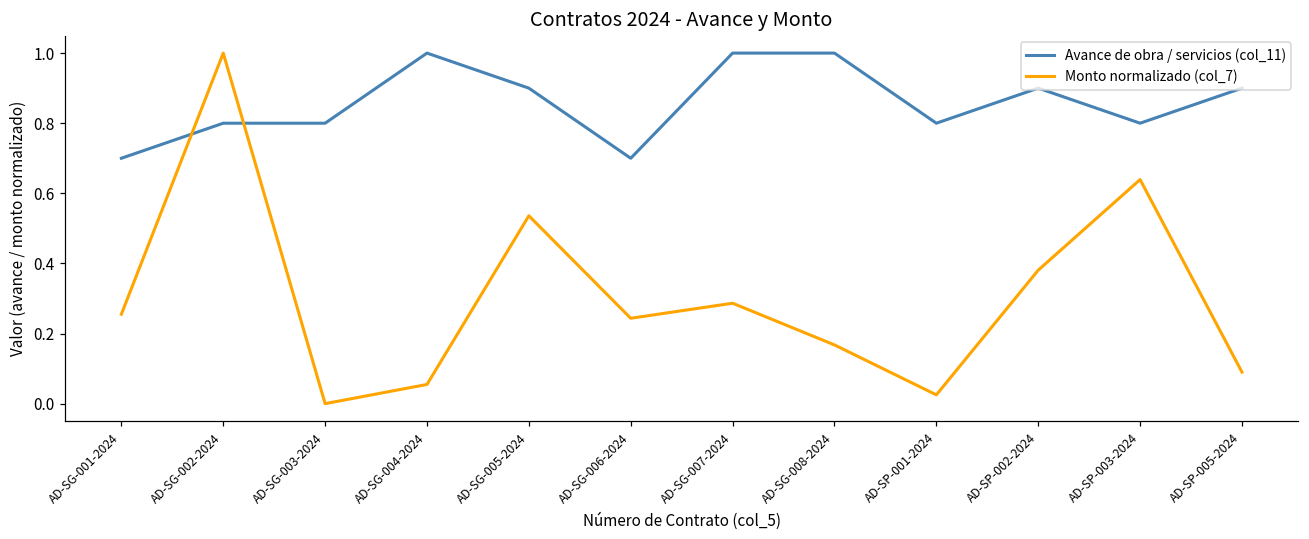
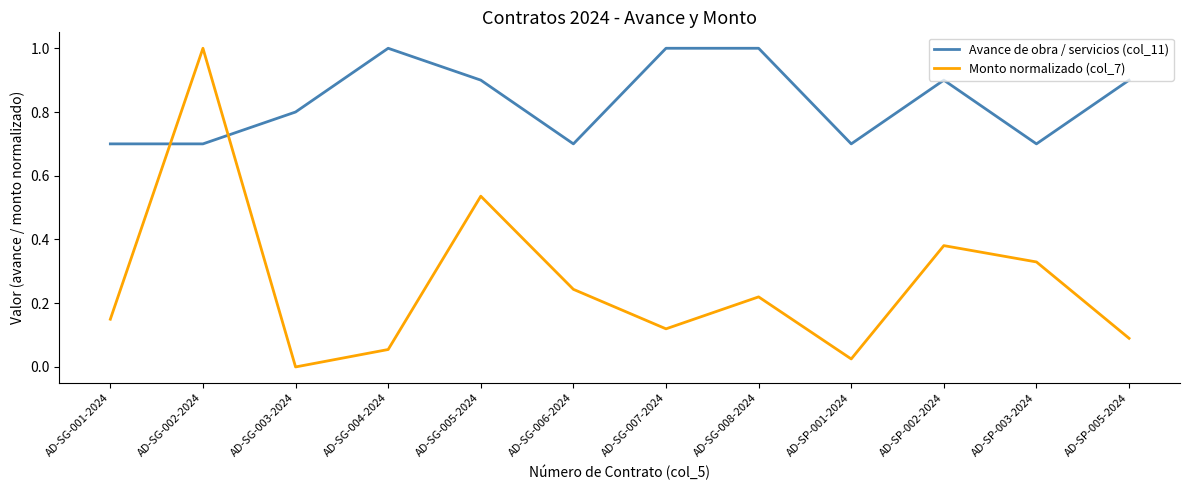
  {
    "Avance de obra / servicios (col_11)": {
      "AD-SG-001-2024": 0.7,
-     "AD-SG-002-2024": 0.8,
+     "AD-SG-002-2024": 0.7,
      "AD-SG-003-2024": 0.8,
      "AD-SG-004-2024": 1.0,
      "AD-SG-005-2024": 0.9,
      "AD-SG-006-2024": 0.7,
      "AD-SG-007-2024": 1.0,
      "AD-SG-008-2024": 1.0,
-     "AD-SP-001-2024": 0.8,
-     "AD-SP-003-2024": 0.8
+     "AD-SP-001-2024": 0.7,
+     "AD-SP-003-2024": 0.7
    },
    "Monto normalizado (col_7)": {
-     "AD-SG-001-2024": 0.26,
+     "AD-SG-001-2024": 0.15,
      "AD-SG-002-2024": 1.00,
      "AD-SG-003-2024": 0.00,
      "AD-SG-004-2024": 0.05,
      "AD-SG-005-2024": 0.54,
      "AD-SG-006-2024": 0.24,
-     "AD-SG-007-2024": 0.29,
-     "AD-SG-008-2024": 0.17,
+     "AD-SG-007-2024": 0.12,
+     "AD-SG-008-2024": 0.22,
      "AD-SP-001-2024": 0.03,
      "AD-SP-002-2024": 0.38,
-     "AD-SP-003-2024": 0.64,
+     "AD-SP-003-2024": 0.33,
      "AD-SP-005-2024": 0.09
    }
  }
